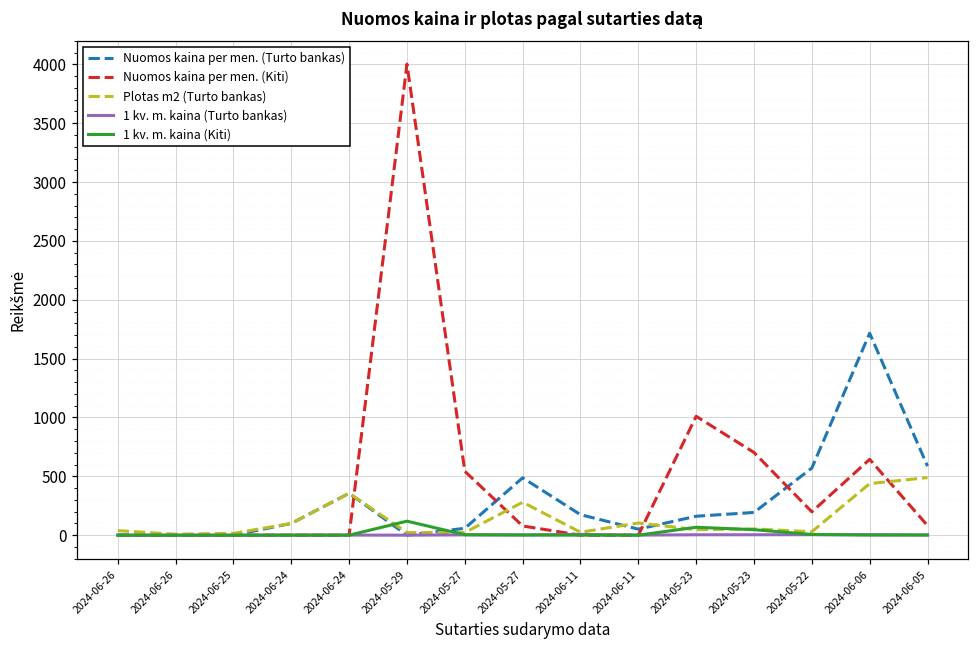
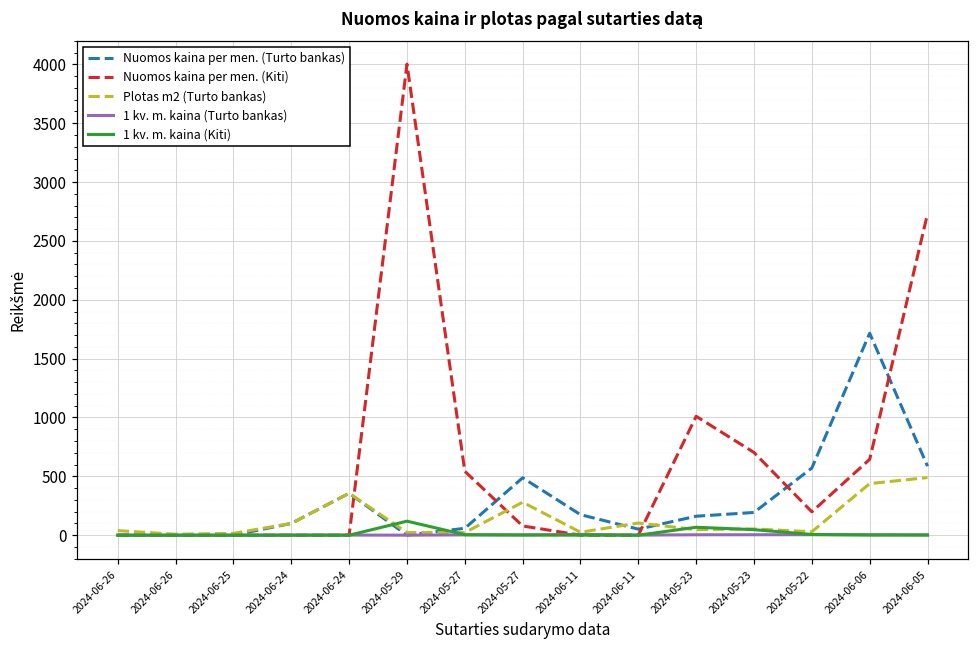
  {
    "Nuomos kaina per men. (Turto bankas)": {
      "2024-05-22": 570,
      "2024-06-06": 1720,
      "2024-06-05": 590
    },
    "Nuomos kaina per men. (Kiti)": {
      "2024-05-29": 4000,
      "2024-05-22": 200,
      "2024-06-06": 640,
-     "2024-06-05": 80
+     "2024-06-05": 2730
    },
    "Plotas m2 (Turto bankas)": {
      "2024-06-06": 440,
      "2024-06-05": 490
    },
    "1 kv. m. kaina (Kiti)": {
      "2024-05-29": 120
    }
  }
